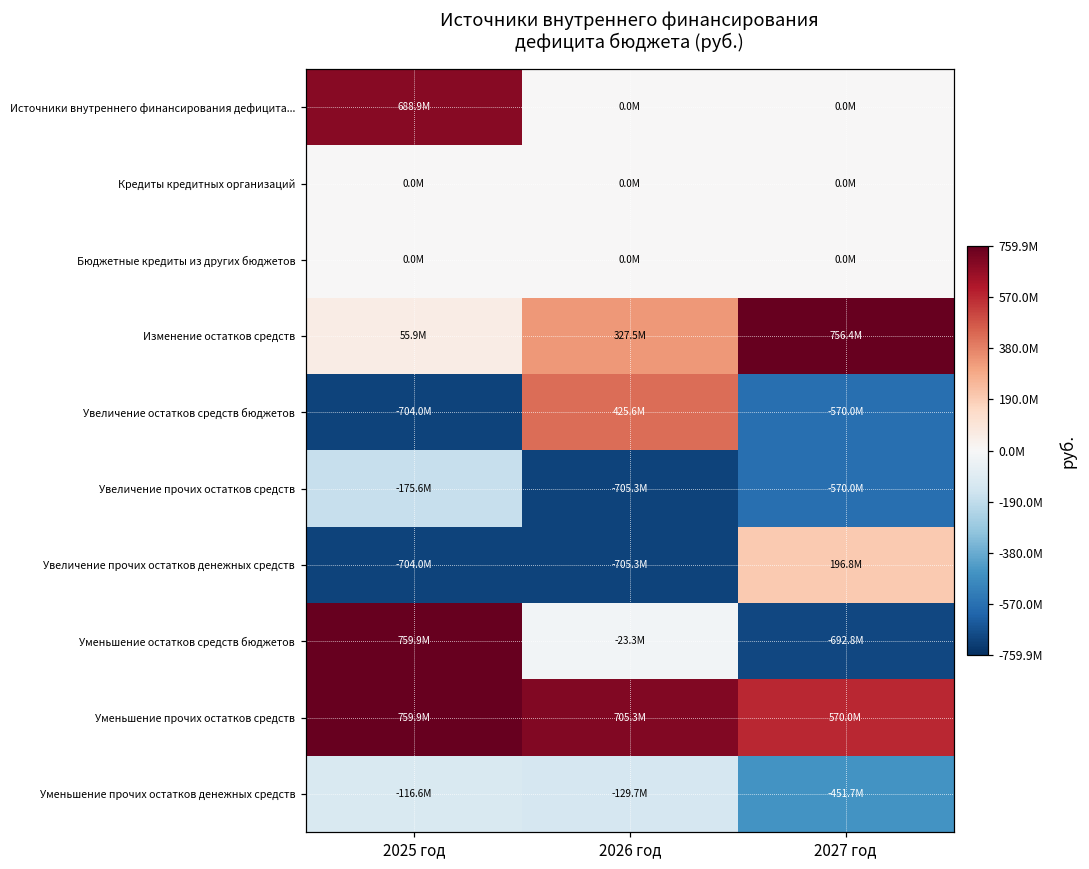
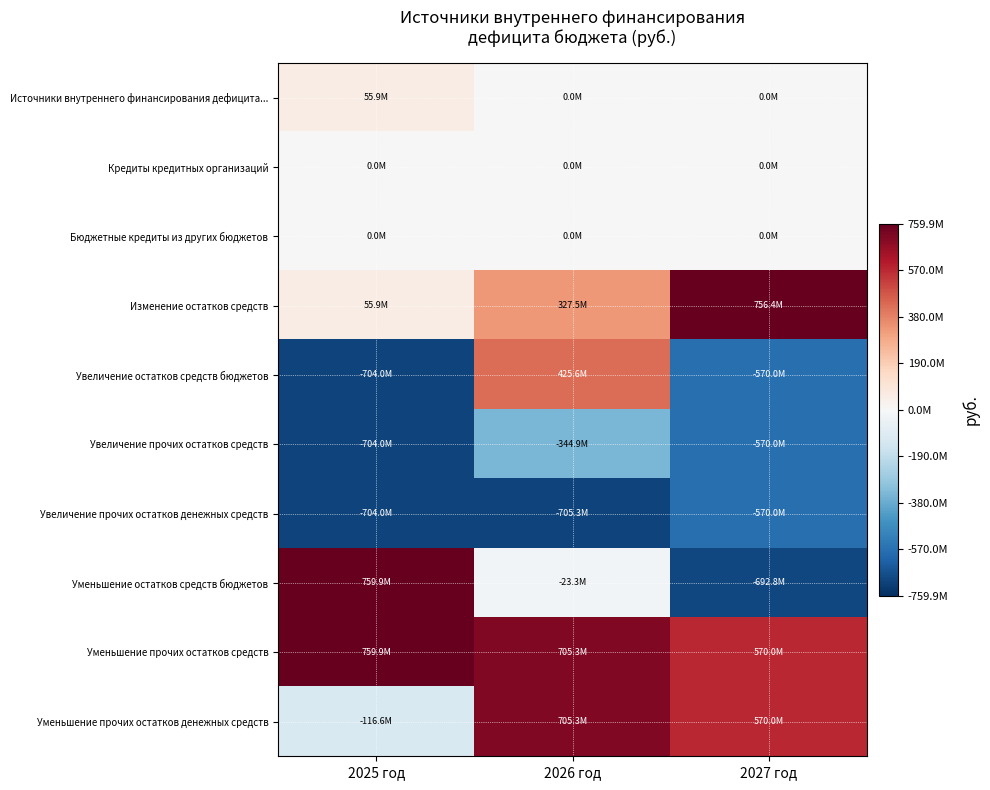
  {
    "Источники внутреннего финансирования дефицита...": {
-     "2025 год": "688.9M",
+     "2025 год": "55.9M",
      "2026 год": "0.0M",
      "2027 год": "0.0M"
    },
    "Кредиты кредитных организаций": {
      "2025 год": "0.0M",
      "2026 год": "0.0M",
      "2027 год": "0.0M"
    },
    "Бюджетные кредиты из других бюджетов": {
      "2025 год": "0.0M",
      "2026 год": "0.0M",
      "2027 год": "0.0M"
    },
    "Изменение остатков средств": {
      "2025 год": "55.9M",
      "2026 год": "327.5M",
      "2027 год": "756.4M"
    },
    "Увеличение остатков средств бюджетов": {
      "2025 год": "-704.0M",
      "2026 год": "425.6M",
      "2027 год": "-570.0M"
    },
    "Увеличение прочих остатков средств": {
-     "2025 год": "-175.6M",
-     "2026 год": "-705.3M",
+     "2025 год": "-704.0M",
+     "2026 год": "-344.9M",
      "2027 год": "-570.0M"
    },
    "Увеличение прочих остатков денежных средств": {
      "2025 год": "-704.0M",
      "2026 год": "-705.3M",
-     "2027 год": "196.8M"
+     "2027 год": "-570.0M"
    },
    "Уменьшение остатков средств бюджетов": {
      "2025 год": "759.9M",
      "2026 год": "-23.3M",
      "2027 год": "-692.8M"
    },
    "Уменьшение прочих остатков средств": {
      "2025 год": "759.9M",
      "2026 год": "705.3M",
      "2027 год": "570.0M"
    },
    "Уменьшение прочих остатков денежных средств": {
      "2025 год": "-116.6M",
-     "2026 год": "-129.7M",
-     "2027 год": "-451.7M"
+     "2026 год": "705.3M",
+     "2027 год": "570.0M"
    }
  }
